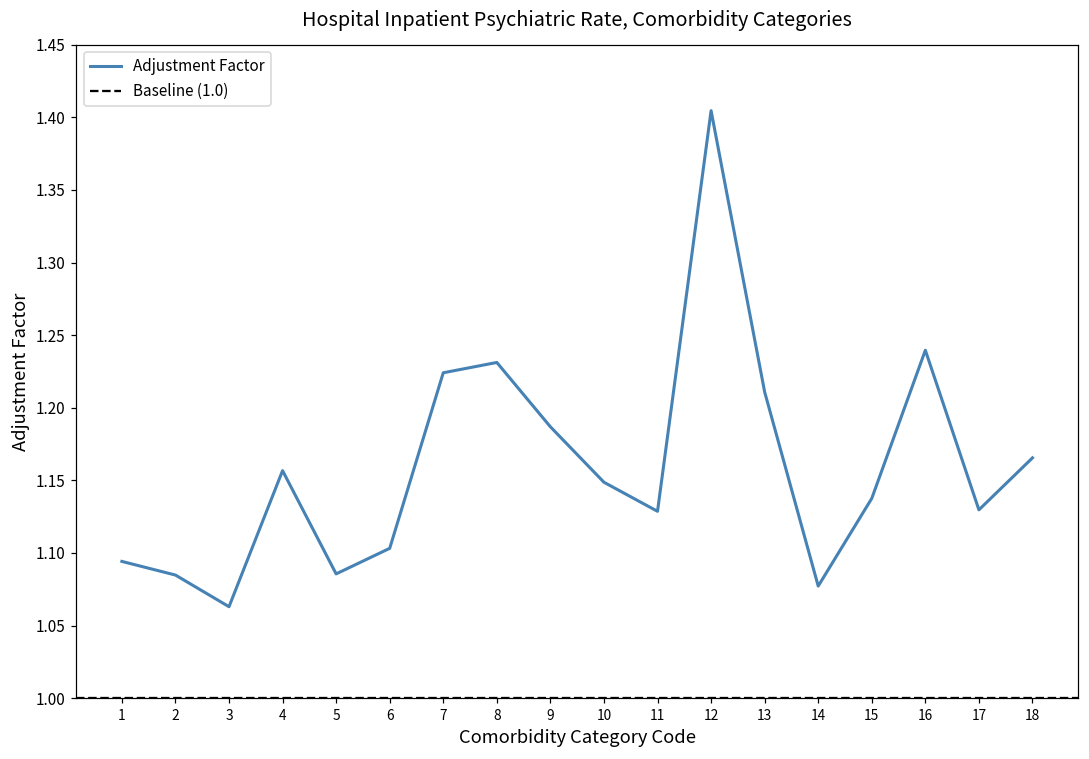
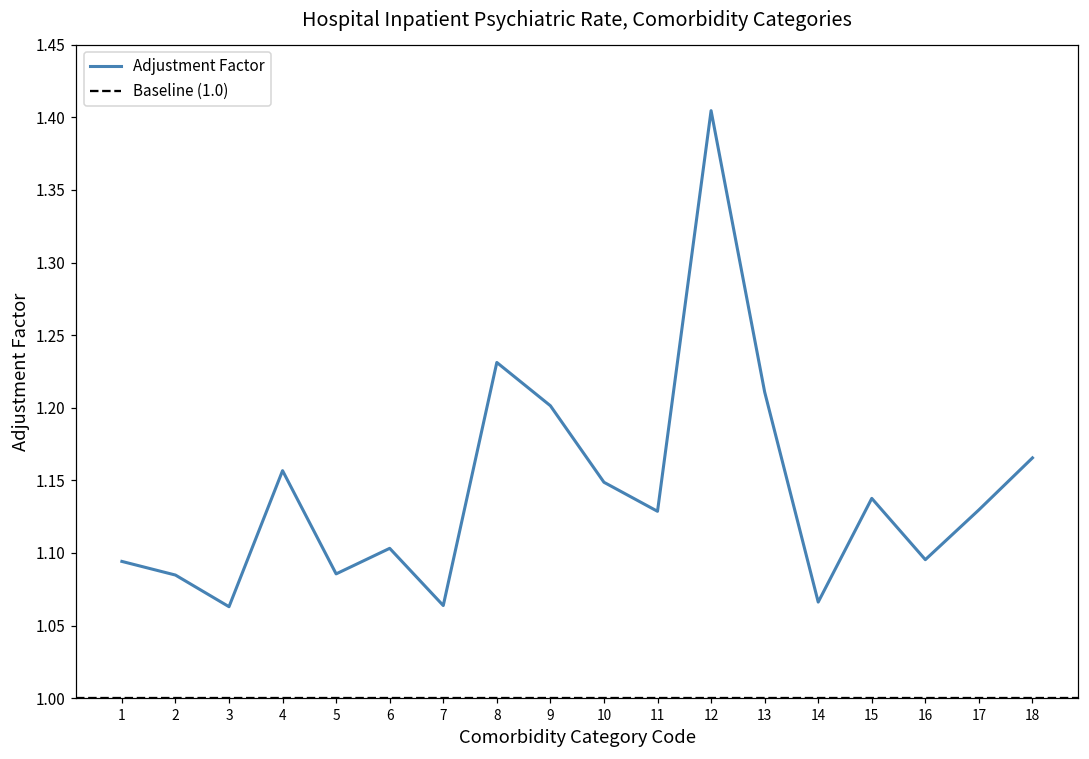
  {
    "1": 1.094,
    "2": 1.085,
    "3": 1.063,
    "4": 1.157,
    "5": 1.086,
    "6": 1.103,
-   "7": 1.224,
+   "7": 1.064,
    "8": 1.231,
-   "9": 1.187,
+   "9": 1.201,
    "10": 1.149,
    "11": 1.129,
    "12": 1.405,
    "13": 1.211,
-   "14": 1.077,
+   "14": 1.066,
    "15": 1.138,
-   "16": 1.240,
+   "16": 1.095,
    "17": 1.130,
    "18": 1.166
  }
